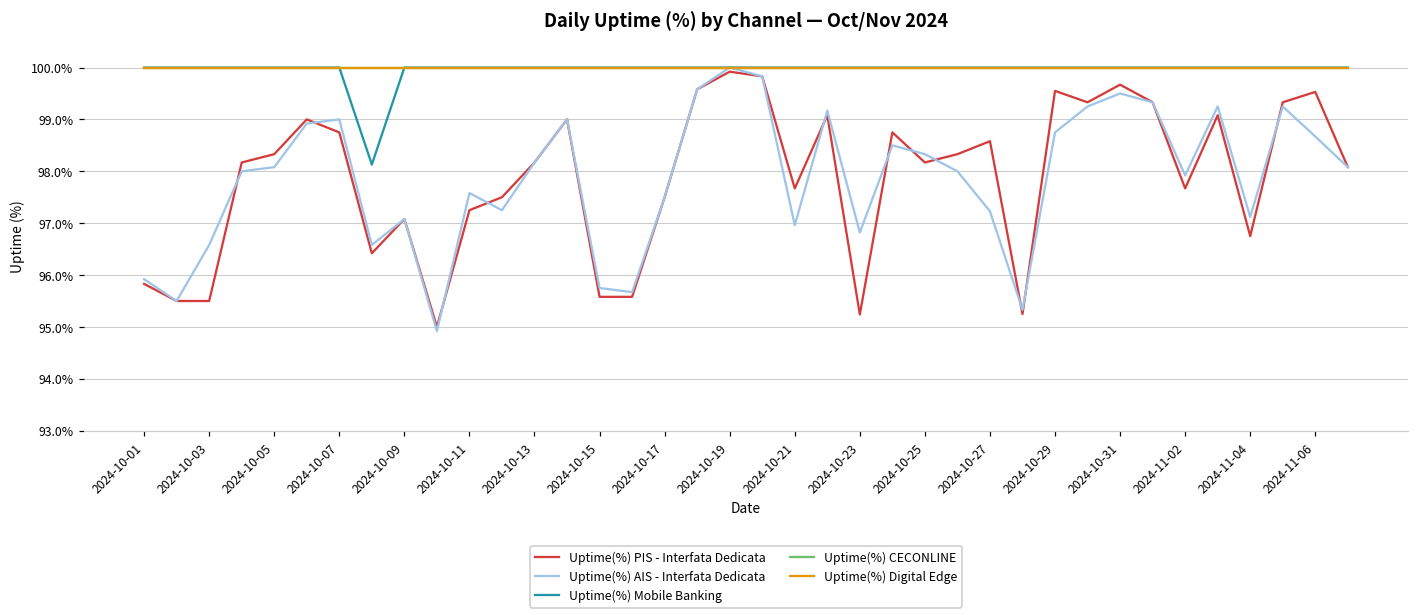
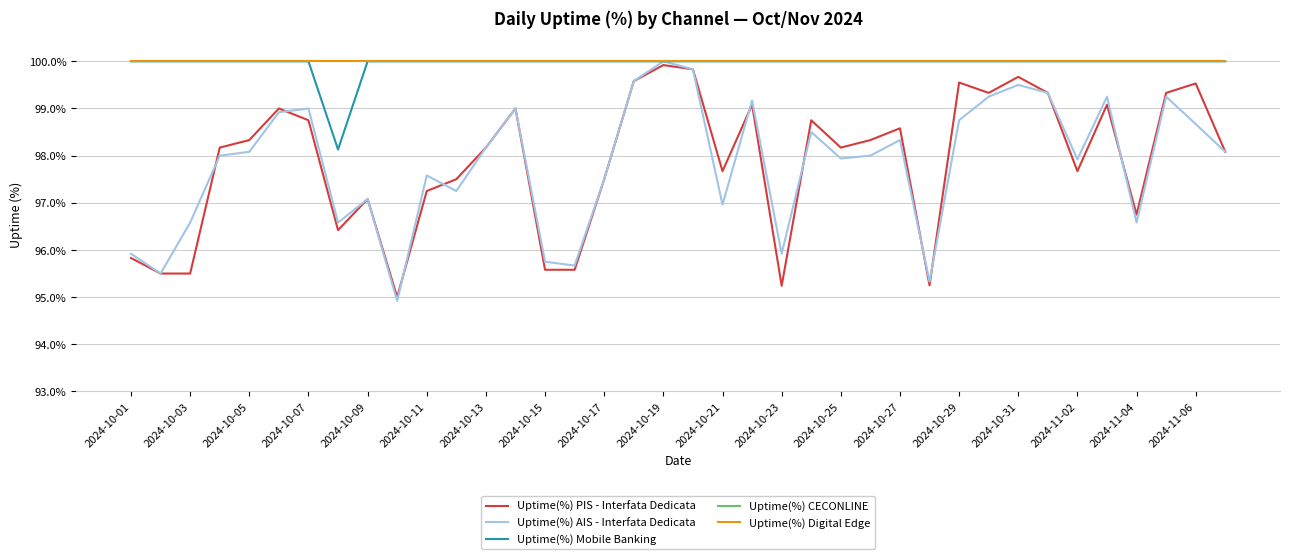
  {
    "Uptime(%) PIS - Interfata Dedicata": {
      "2024-10-01": "95.8%",
      "2024-10-03": "95.5%",
      "2024-10-05": "98.3%",
      "2024-10-07": "98.8%",
      "2024-10-11": "97.3%",
      "2024-10-15": "95.6%",
      "2024-10-19": "99.9%",
      "2024-10-21": "97.7%",
      "2024-10-23": "95.2%",
      "2024-10-25": "98.2%",
      "2024-10-27": "98.6%",
      "2024-10-29": "99.6%",
      "2024-10-31": "99.7%",
      "2024-11-02": "97.7%",
      "2024-11-04": "96.8%",
      "2024-11-06": "99.5%"
    },
    "Uptime(%) AIS - Interfata Dedicata": {
      "2024-10-01": "95.9%",
      "2024-10-03": "96.6%",
      "2024-10-05": "98.1%",
      "2024-10-07": "99.0%",
      "2024-10-11": "97.6%",
      "2024-10-15": "95.8%",
      "2024-10-21": "97.0%",
-     "2024-10-23": "96.8%",
-     "2024-10-25": "98.3%",
-     "2024-10-27": "97.2%",
+     "2024-10-23": "95.9%",
+     "2024-10-25": "97.9%",
+     "2024-10-27": "98.3%",
      "2024-10-29": "98.8%",
      "2024-10-31": "99.5%",
      "2024-11-02": "97.9%",
-     "2024-11-04": "97.1%",
+     "2024-11-04": "96.6%",
      "2024-11-06": "98.7%"
    }
  }
